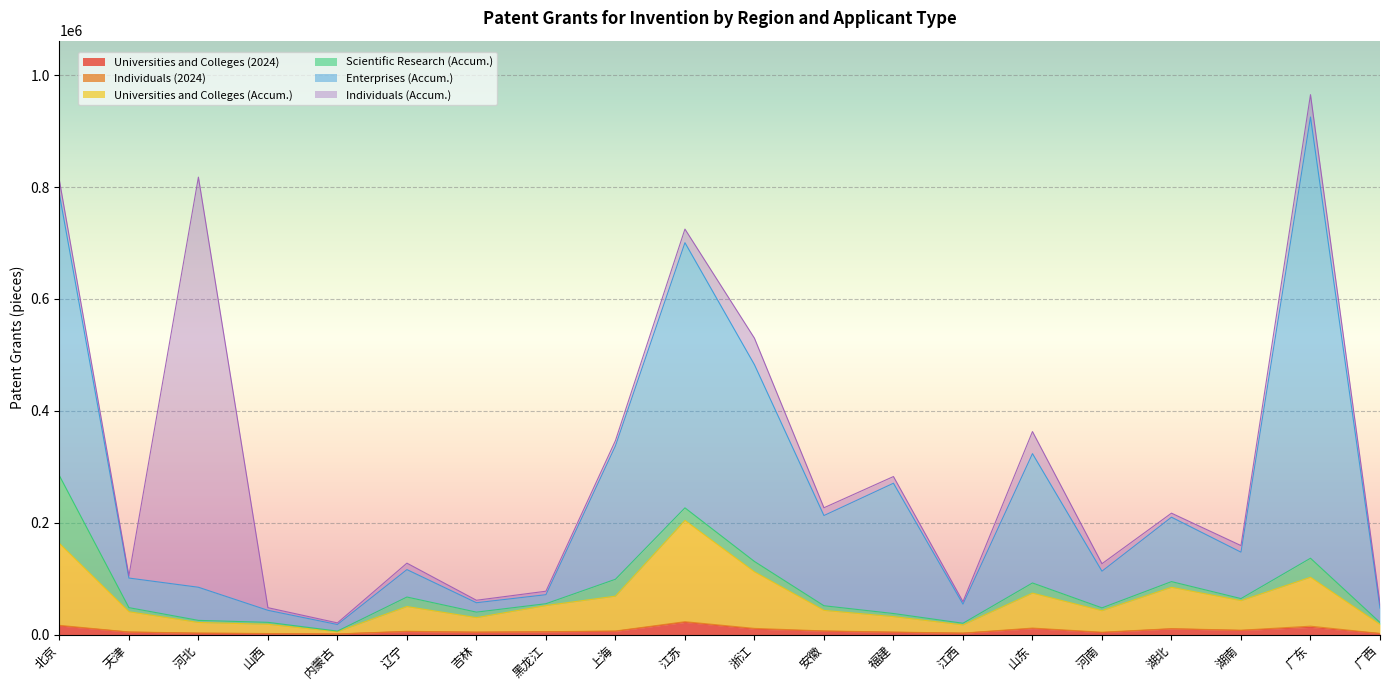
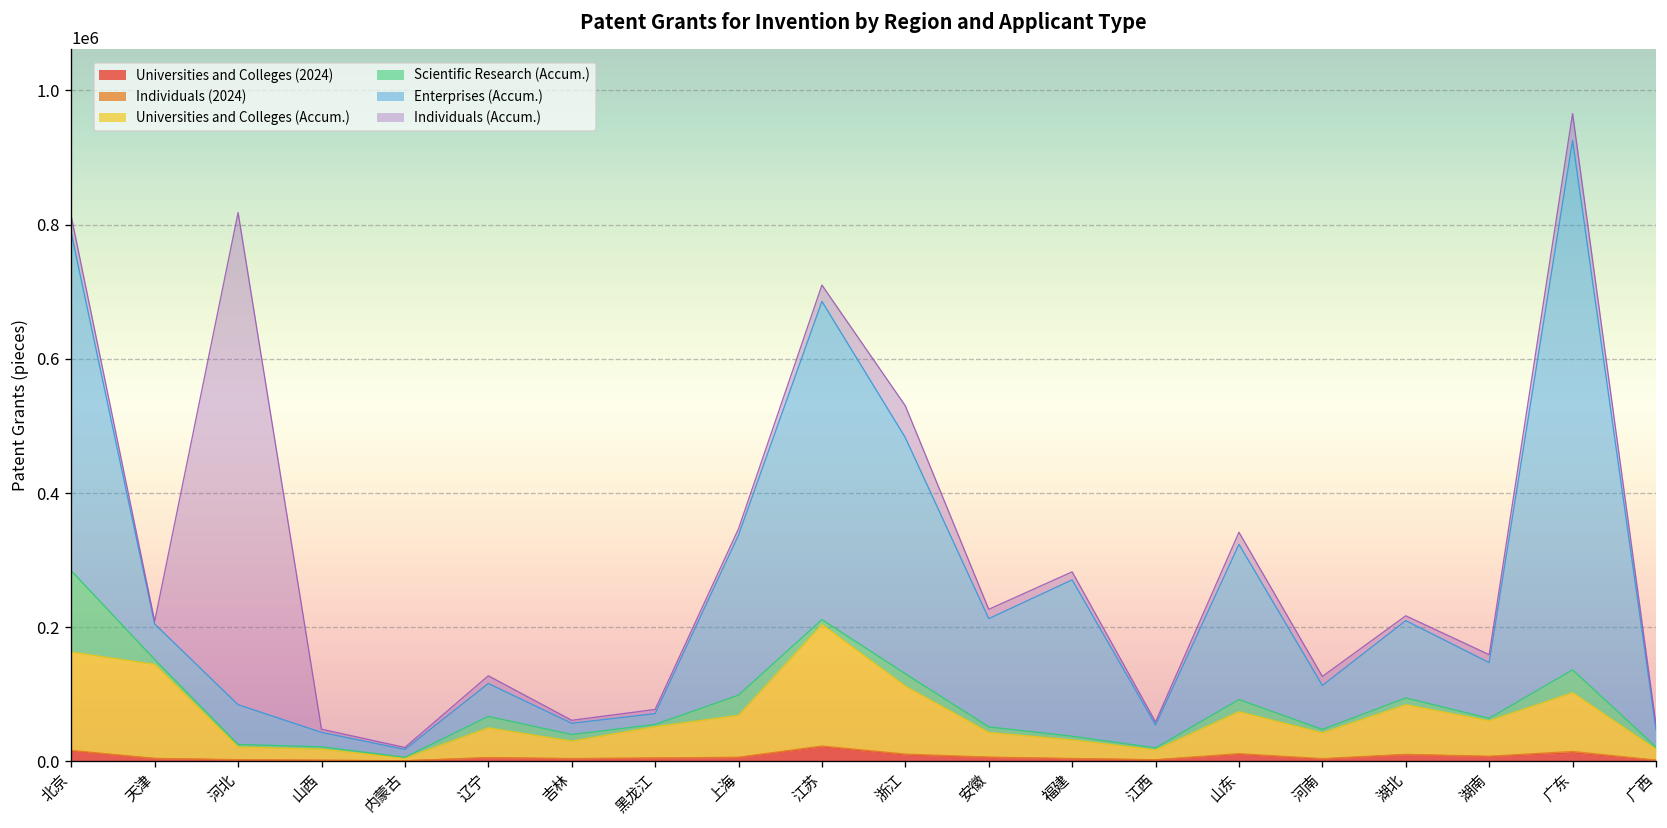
  {
    "Universities and Colleges (Accum.)": {
      "北京": 150000,
-     "天津": 40000,
+     "天津": 140000,
      "辽宁": 40000,
      "吉林": 30000,
      "上海": 60000,
      "江苏": 180000,
      "浙江": 100000,
      "安徽": 40000,
      "福建": 30000,
      "山东": 60000,
      "河南": 40000,
      "湖北": 70000,
      "广东": 90000
    },
    "Scientific Research (Accum.)": {
      "北京": 120000,
      "天津": 10000,
      "辽宁": 20000,
      "吉林": 10000,
      "上海": 30000,
-     "江苏": 20000,
+     "江苏": 10000,
      "浙江": 20000,
      "安徽": 10000,
      "福建": 10000,
      "山东": 20000,
      "河南": 10000,
      "湖北": 10000,
      "广东": 30000
    },
    "Enterprises (Accum.)": {
      "北京": 500000,
      "河北": 60000,
      "山西": 20000,
      "辽宁": 50000,
      "黑龙江": 20000,
      "上海": 240000,
      "江苏": 470000,
      "浙江": 350000,
      "安徽": 160000,
      "福建": 230000,
      "山东": 230000,
      "河南": 70000,
      "湖北": 120000,
      "湖南": 80000,
      "广东": 790000,
      "广西": 30000
    },
    "Individuals (Accum.)": {
      "北京": 20000,
      "河北": 730000,
      "山西": 0,
      "辽宁": 10000,
      "黑龙江": 10000,
      "上海": 10000,
      "江苏": 20000,
      "浙江": 50000,
      "安徽": 10000,
      "福建": 10000,
-     "山东": 40000,
+     "山东": 20000,
      "河南": 10000,
      "湖北": 10000,
      "湖南": 10000,
      "广东": 40000,
      "广西": 10000
    }
  }
